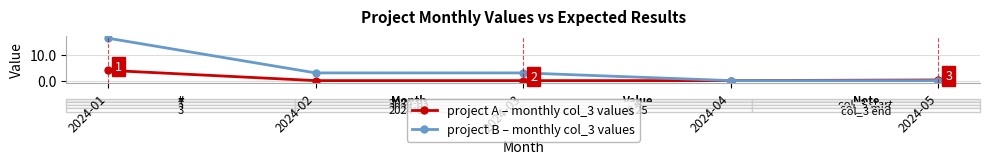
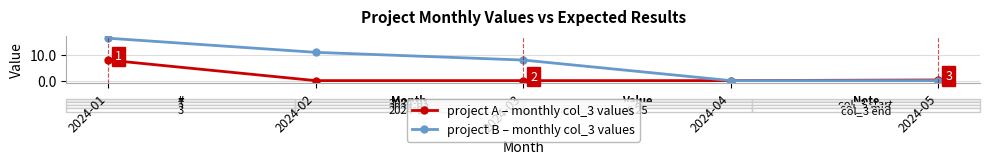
  {
    "project A – monthly col_3 values": {
-     "2024-01": 4,
+     "2024-01": 8,
      "2024-02": 0
    },
    "project B – monthly col_3 values": {
      "2024-01": 17,
-     "2024-02": 3,
-     "2024-03": 3
+     "2024-02": 11,
+     "2024-03": 8
    }
  }
